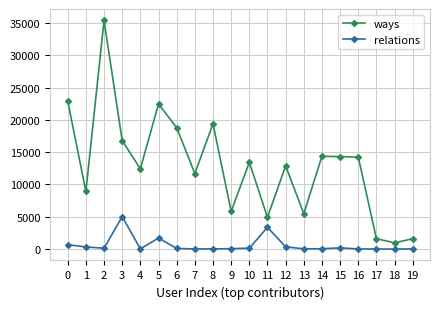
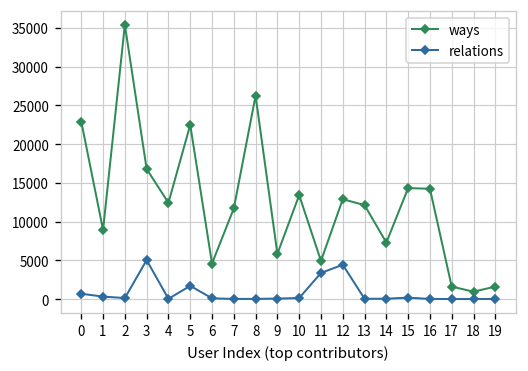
  {
    "ways": {
      "0": 23000,
      "1": 9000,
      "2": 35000,
      "3": 17000,
      "4": 12000,
      "5": 22000,
-     "6": 19000,
+     "6": 5000,
      "7": 12000,
-     "8": 19000,
+     "8": 26000,
      "9": 6000,
      "10": 13000,
      "11": 5000,
      "12": 13000,
-     "13": 5000,
-     "14": 14000,
+     "13": 12000,
+     "14": 7000,
      "15": 14000,
      "16": 14000,
      "17": 2000,
      "18": 1000,
      "19": 2000
    },
    "relations": {
      "0": 1000,
      "1": 0,
      "2": 0,
      "3": 5000,
      "4": 0,
      "5": 2000,
      "6": 0,
      "7": 0,
      "8": 0,
      "9": 0,
      "10": 0,
      "11": 3000,
-     "12": 0,
+     "12": 4000,
      "13": 0,
      "14": 0,
      "15": 0,
      "16": 0,
      "17": 0,
      "18": 0,
      "19": 0
    }
  }
